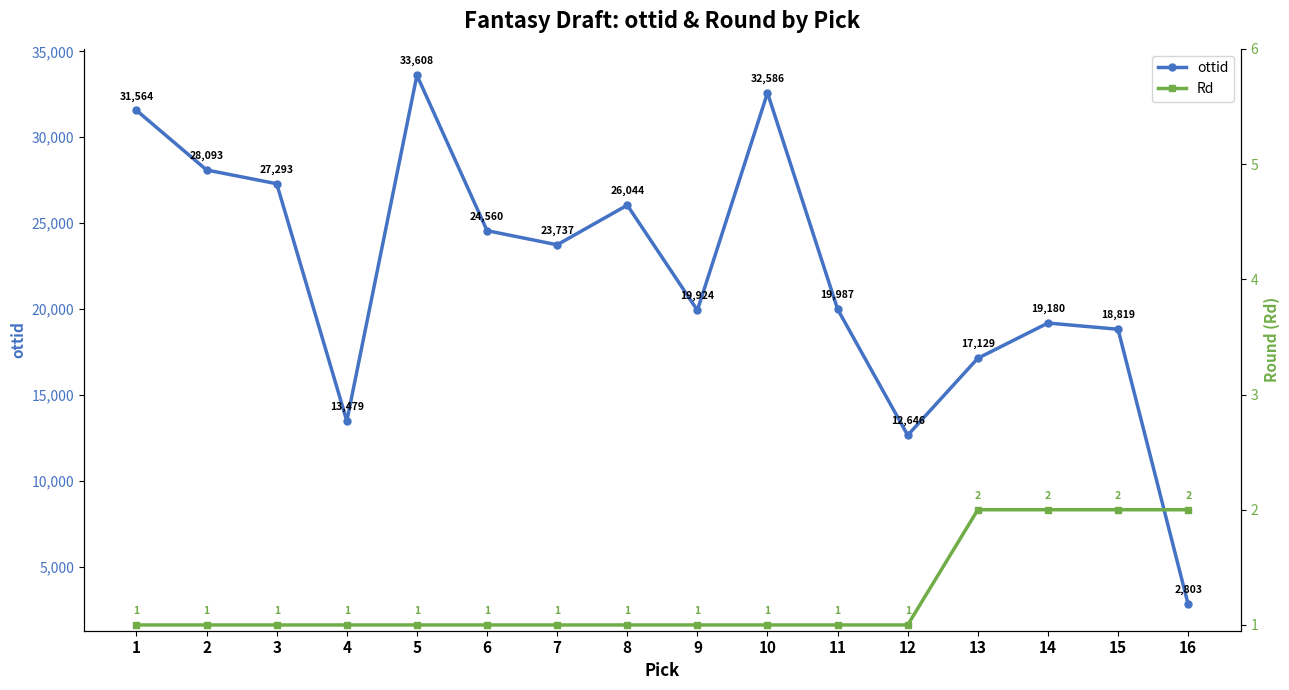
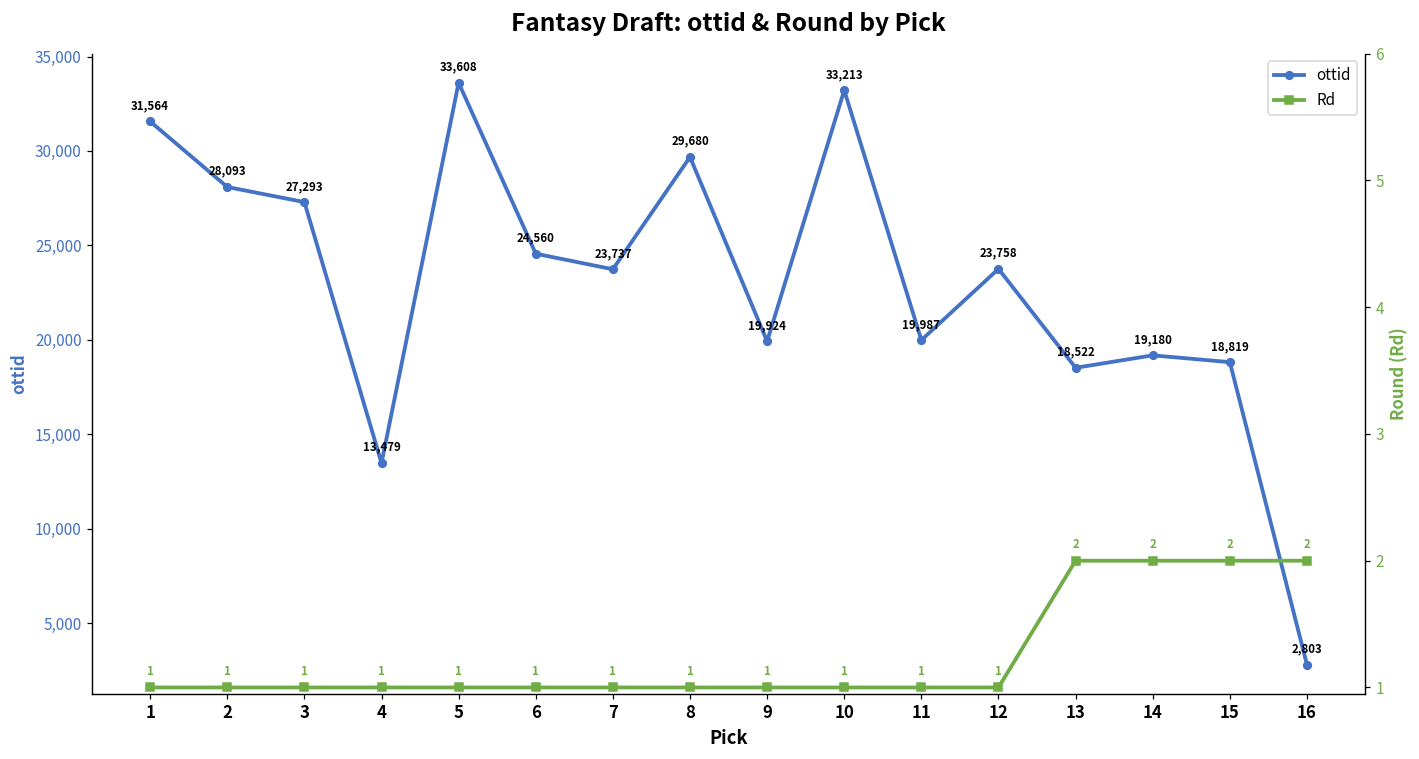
  {
    "ottid": {
      "1": "31,564",
      "2": "28,093",
      "3": "27,293",
      "4": "13,479",
      "5": "33,608",
      "6": "24,560",
      "7": "23,737",
-     "8": "26,044",
+     "8": "29,680",
      "9": "19,924",
-     "10": "32,586",
+     "10": "33,213",
      "11": "19,987",
-     "12": "12,646",
-     "13": "17,129",
+     "12": "23,758",
+     "13": "18,522",
      "14": "19,180",
      "15": "18,819",
      "16": "2,803"
    },
    "Rd": {
      "1": "1",
      "2": "1",
      "3": "1",
      "4": "1",
      "5": "1",
      "6": "1",
      "7": "1",
      "8": "1",
      "9": "1",
      "10": "1",
      "11": "1",
      "12": "1",
      "13": "2",
      "14": "2",
      "15": "2",
      "16": "2"
    }
  }
